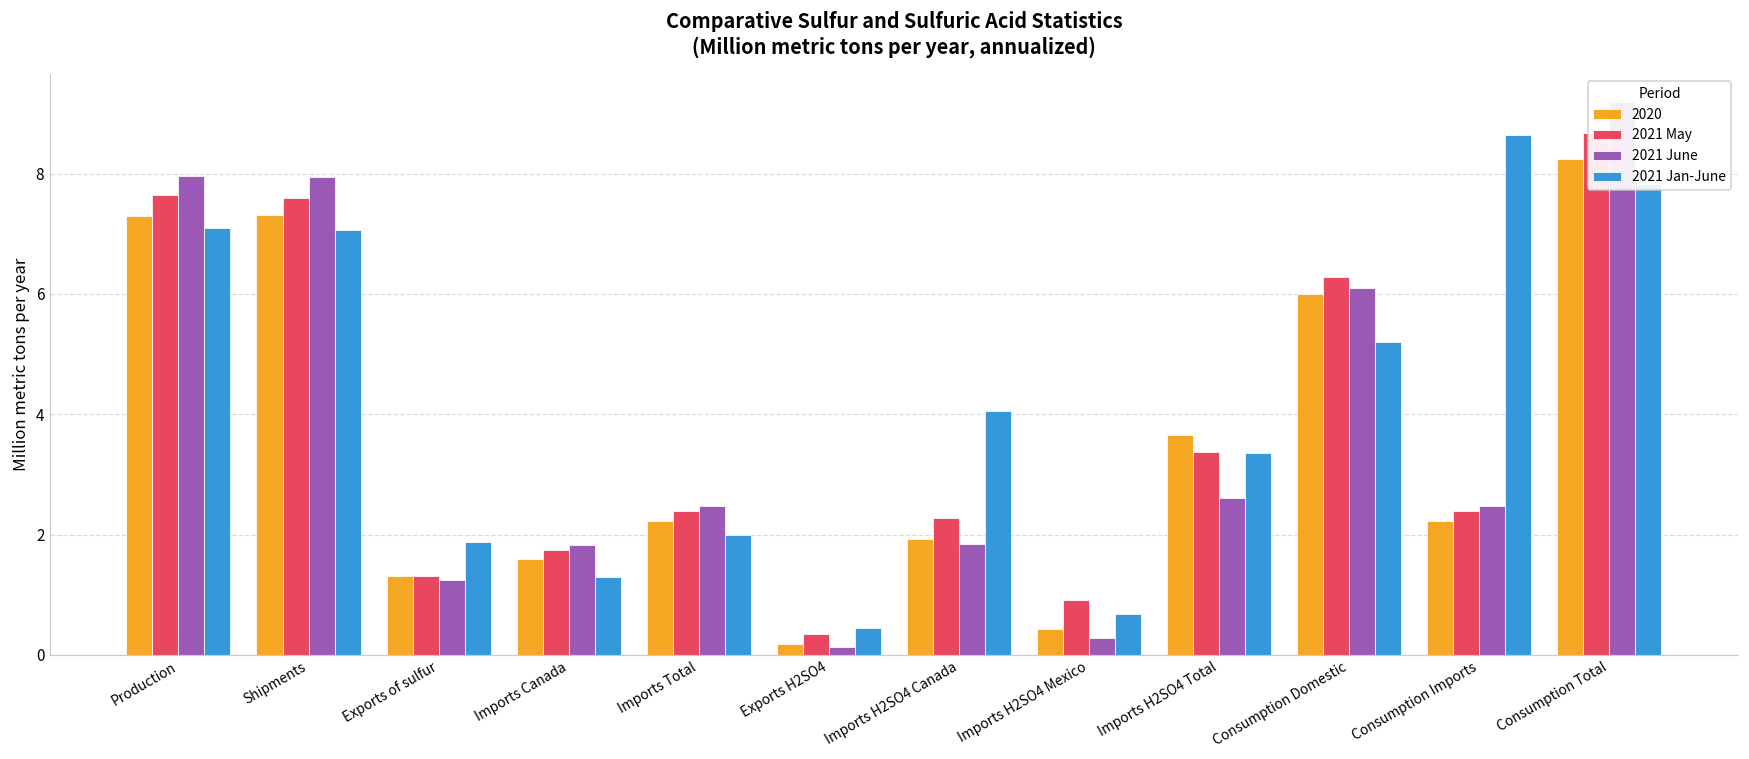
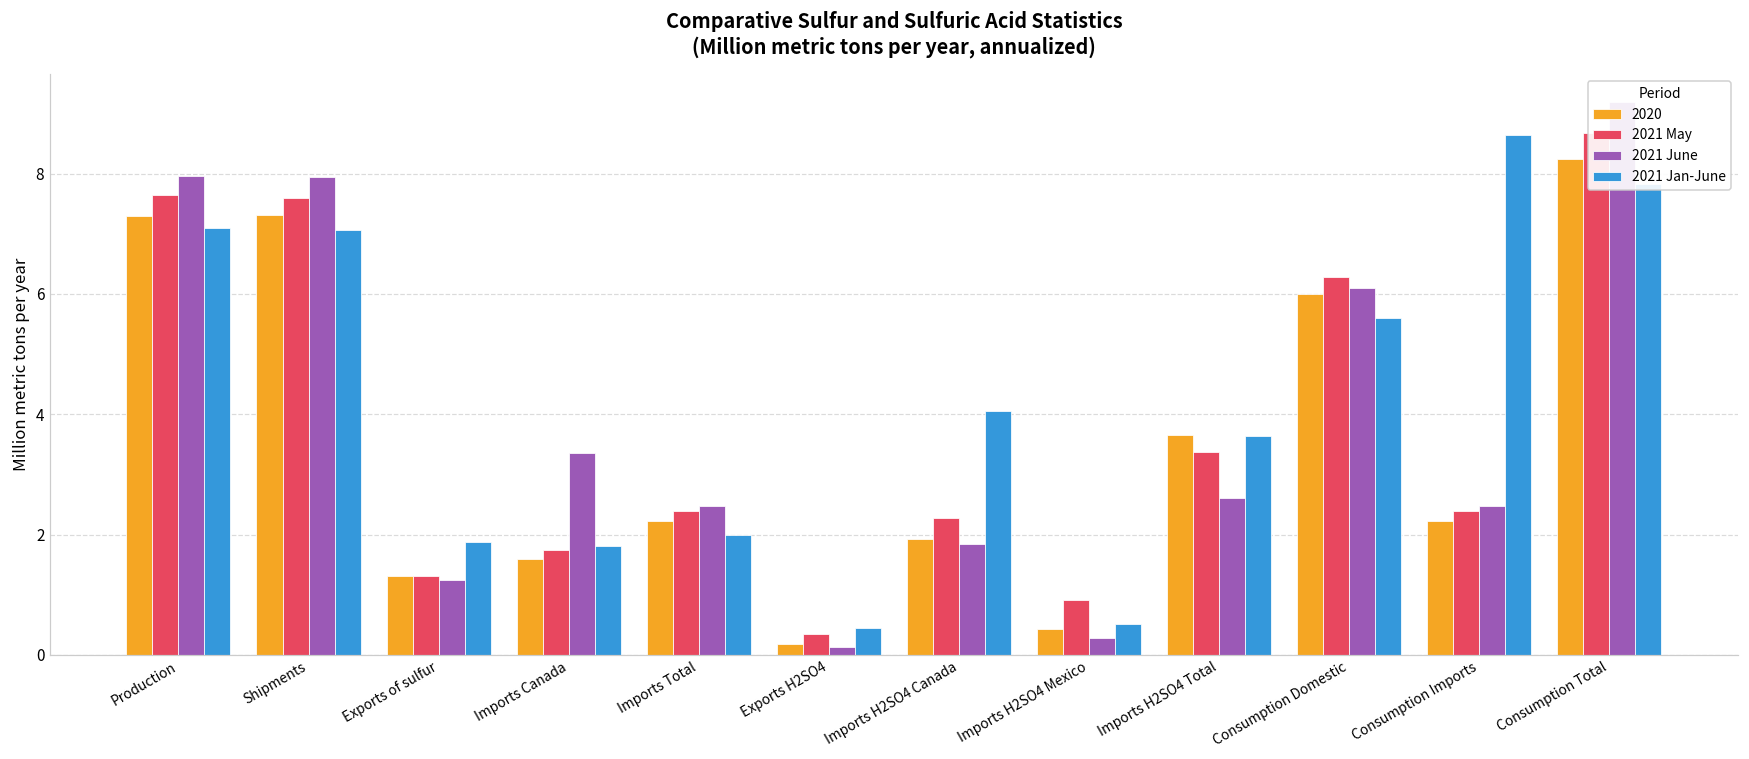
  {
    "2020": {
      "Production": 7.3,
      "Shipments": 7.3,
      "Exports of sulfur": 1.3,
      "Imports Canada": 1.6,
      "Imports Total": 2.2,
      "Exports H2SO4": 0.2,
      "Imports H2SO4 Canada": 1.9,
      "Imports H2SO4 Mexico": 0.4,
      "Imports H2SO4 Total": 3.7,
      "Consumption Domestic": 6.0,
      "Consumption Imports": 2.2,
      "Consumption Total": 8.2
    },
    "2021 May": {
      "Production": 7.7,
      "Shipments": 7.6,
      "Exports of sulfur": 1.3,
      "Imports Canada": 1.7,
      "Imports Total": 2.4,
      "Exports H2SO4": 0.4,
      "Imports H2SO4 Canada": 2.3,
      "Imports H2SO4 Mexico": 0.9,
      "Imports H2SO4 Total": 3.4,
      "Consumption Domestic": 6.3,
      "Consumption Imports": 2.4
    },
    "2021 June": {
      "Production": 8.0,
      "Shipments": 7.9,
      "Exports of sulfur": 1.2,
-     "Imports Canada": 1.8,
+     "Imports Canada": 3.4,
      "Imports Total": 2.5,
      "Exports H2SO4": 0.1,
      "Imports H2SO4 Canada": 1.8,
      "Imports H2SO4 Mexico": 0.3,
      "Imports H2SO4 Total": 2.6,
      "Consumption Domestic": 6.1,
      "Consumption Imports": 2.5
    },
    "2021 Jan-June": {
      "Production": 7.1,
      "Shipments": 7.1,
      "Exports of sulfur": 1.9,
-     "Imports Canada": 1.3,
+     "Imports Canada": 1.8,
      "Imports Total": 2.0,
      "Exports H2SO4": 0.5,
      "Imports H2SO4 Canada": 4.1,
-     "Imports H2SO4 Mexico": 0.7,
-     "Imports H2SO4 Total": 3.4,
-     "Consumption Domestic": 5.2,
+     "Imports H2SO4 Mexico": 0.5,
+     "Imports H2SO4 Total": 3.6,
+     "Consumption Domestic": 5.6,
      "Consumption Imports": 8.6
    }
  }
